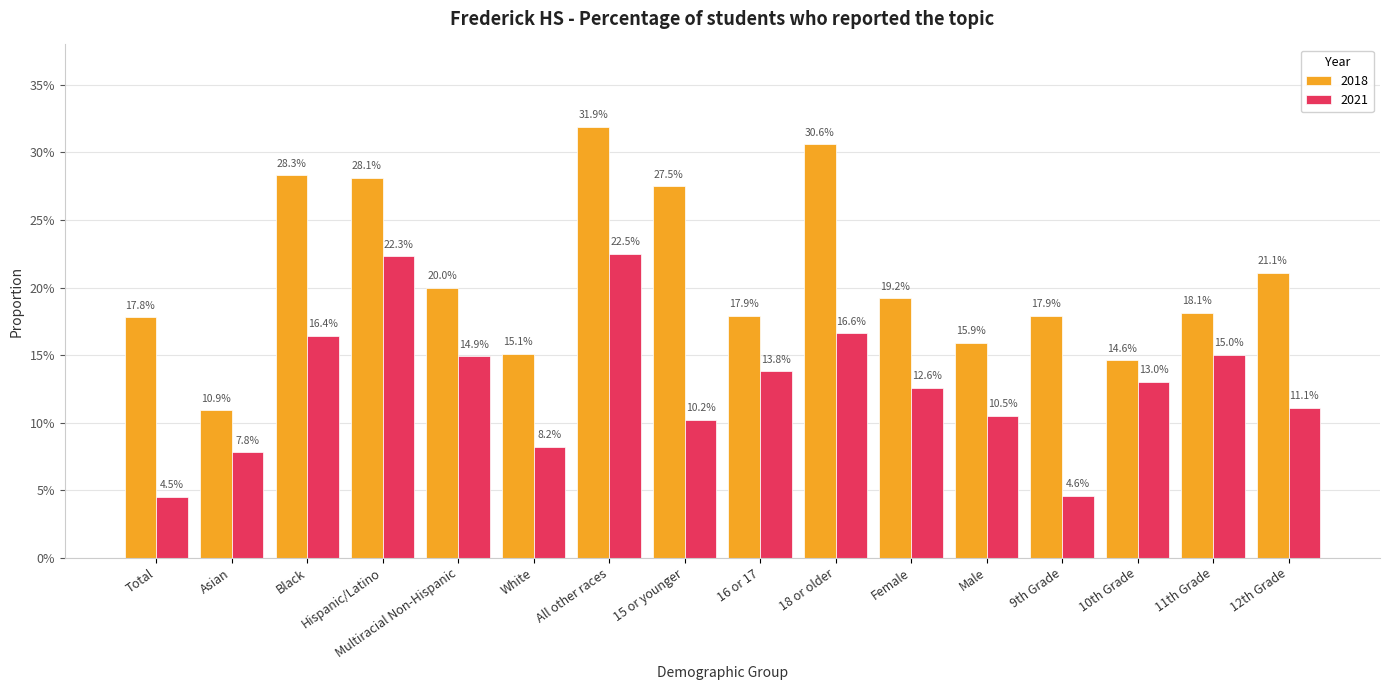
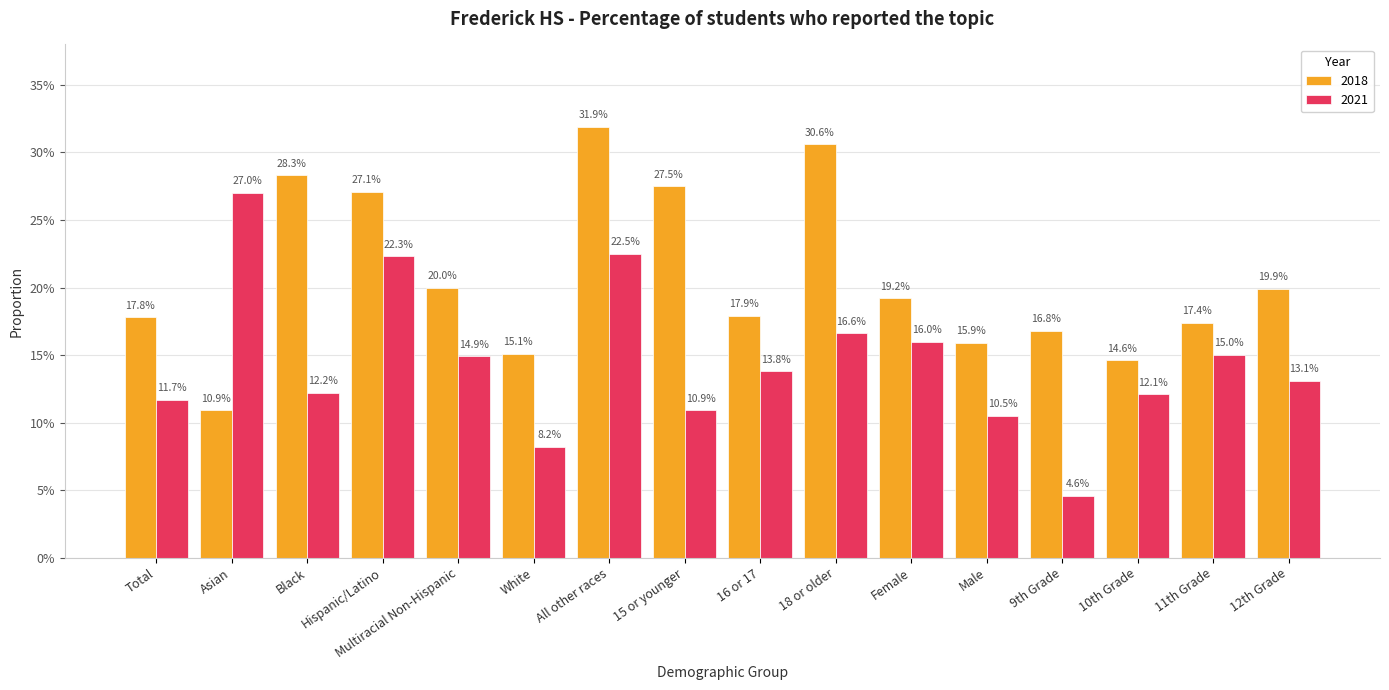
  {
    "2018": {
      "Total": "17.8%",
      "Asian": "10.9%",
      "Black": "28.3%",
-     "Hispanic/Latino": "28.1%",
+     "Hispanic/Latino": "27.1%",
      "Multiracial Non-Hispanic": "20.0%",
      "White": "15.1%",
      "All other races": "31.9%",
      "15 or younger": "27.5%",
      "16 or 17": "17.9%",
      "18 or older": "30.6%",
      "Female": "19.2%",
      "Male": "15.9%",
-     "9th Grade": "17.9%",
+     "9th Grade": "16.8%",
      "10th Grade": "14.6%",
-     "11th Grade": "18.1%",
-     "12th Grade": "21.1%"
+     "11th Grade": "17.4%",
+     "12th Grade": "19.9%"
    },
    "2021": {
-     "Total": "4.5%",
-     "Asian": "7.8%",
-     "Black": "16.4%",
+     "Total": "11.7%",
+     "Asian": "27.0%",
+     "Black": "12.2%",
      "Hispanic/Latino": "22.3%",
      "Multiracial Non-Hispanic": "14.9%",
      "White": "8.2%",
      "All other races": "22.5%",
-     "15 or younger": "10.2%",
+     "15 or younger": "10.9%",
      "16 or 17": "13.8%",
      "18 or older": "16.6%",
-     "Female": "12.6%",
+     "Female": "16.0%",
      "Male": "10.5%",
      "9th Grade": "4.6%",
-     "10th Grade": "13.0%",
+     "10th Grade": "12.1%",
      "11th Grade": "15.0%",
-     "12th Grade": "11.1%"
+     "12th Grade": "13.1%"
    }
  }
